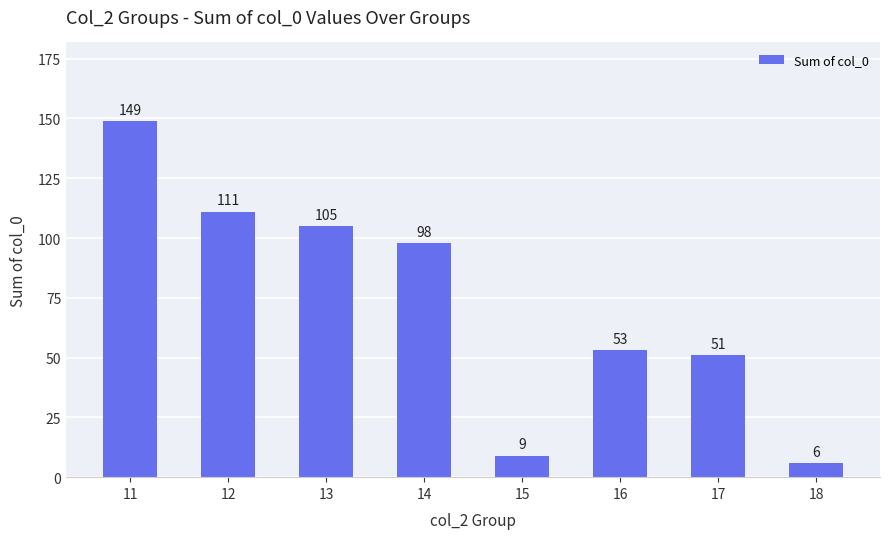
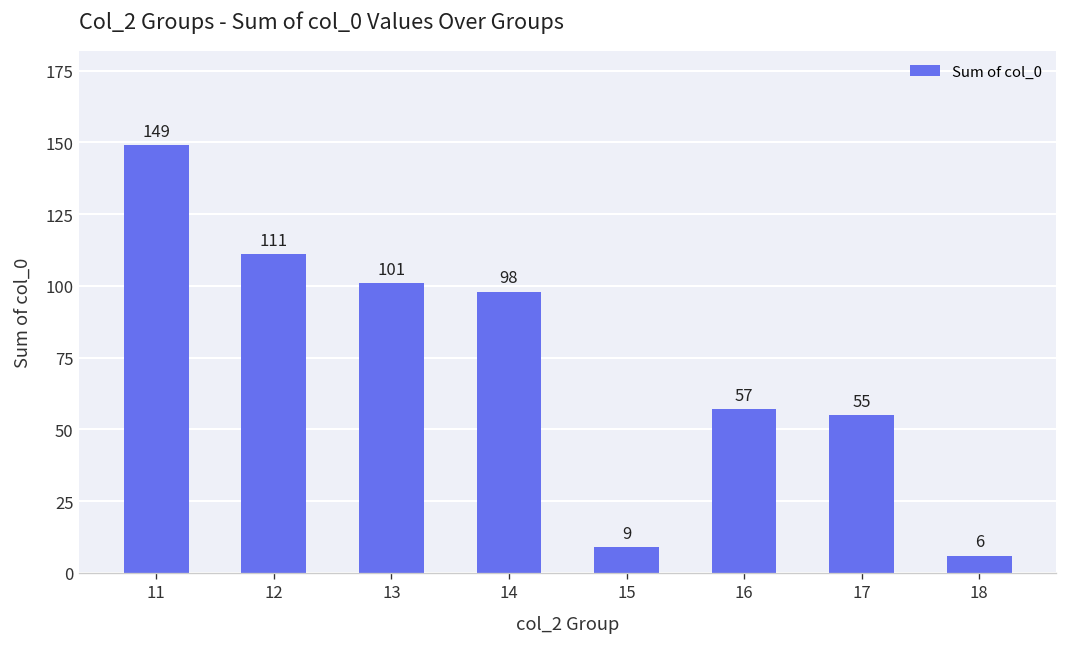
  {
    "11": 149,
    "12": 111,
-   "13": 105,
+   "13": 101,
    "14": 98,
    "15": 9,
-   "16": 53,
-   "17": 51,
+   "16": 57,
+   "17": 55,
    "18": 6
  }
